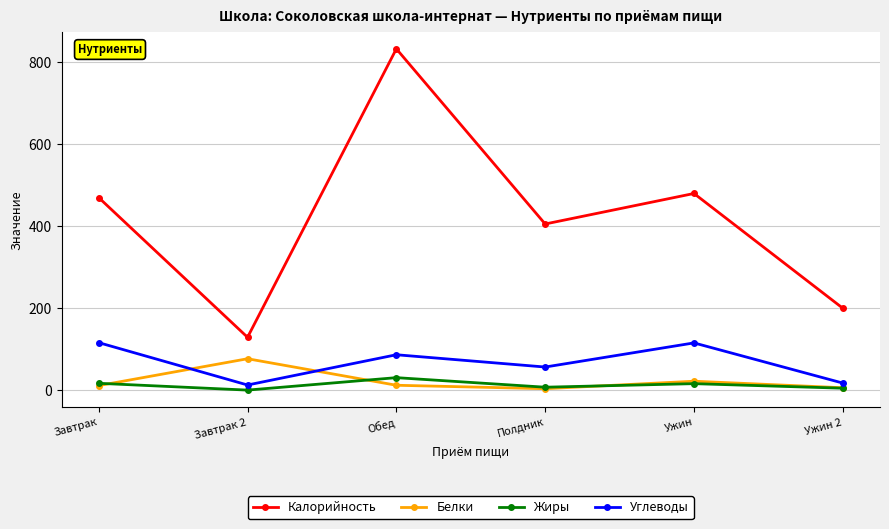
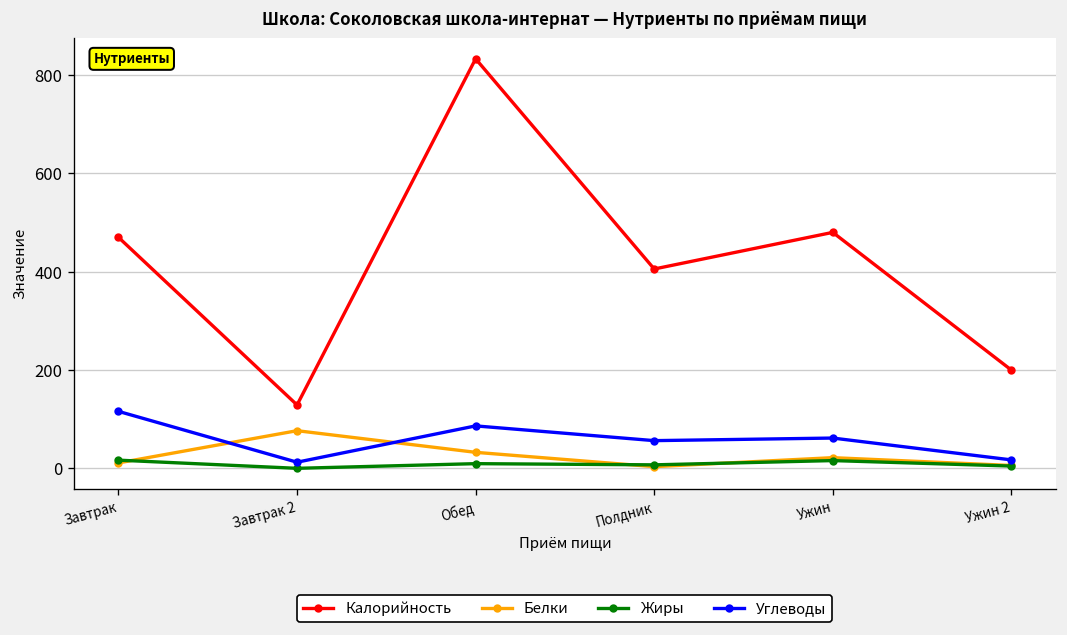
  {
    "Калорийность": {
      "Завтрак": 470,
      "Завтрак 2": 130,
      "Обед": 830,
      "Полдник": 410,
      "Ужин": 480,
      "Ужин 2": 200
    },
    "Белки": {
      "Завтрак 2": 80,
-     "Обед": 10
+     "Обед": 30
    },
    "Жиры": {
      "Завтрак 2": 0,
-     "Обед": 30
+     "Обед": 10
    },
    "Углеводы": {
      "Завтрак": 120,
      "Завтрак 2": 10,
      "Обед": 90,
      "Полдник": 60,
-     "Ужин": 120,
+     "Ужин": 60,
      "Ужин 2": 20
    }
  }
